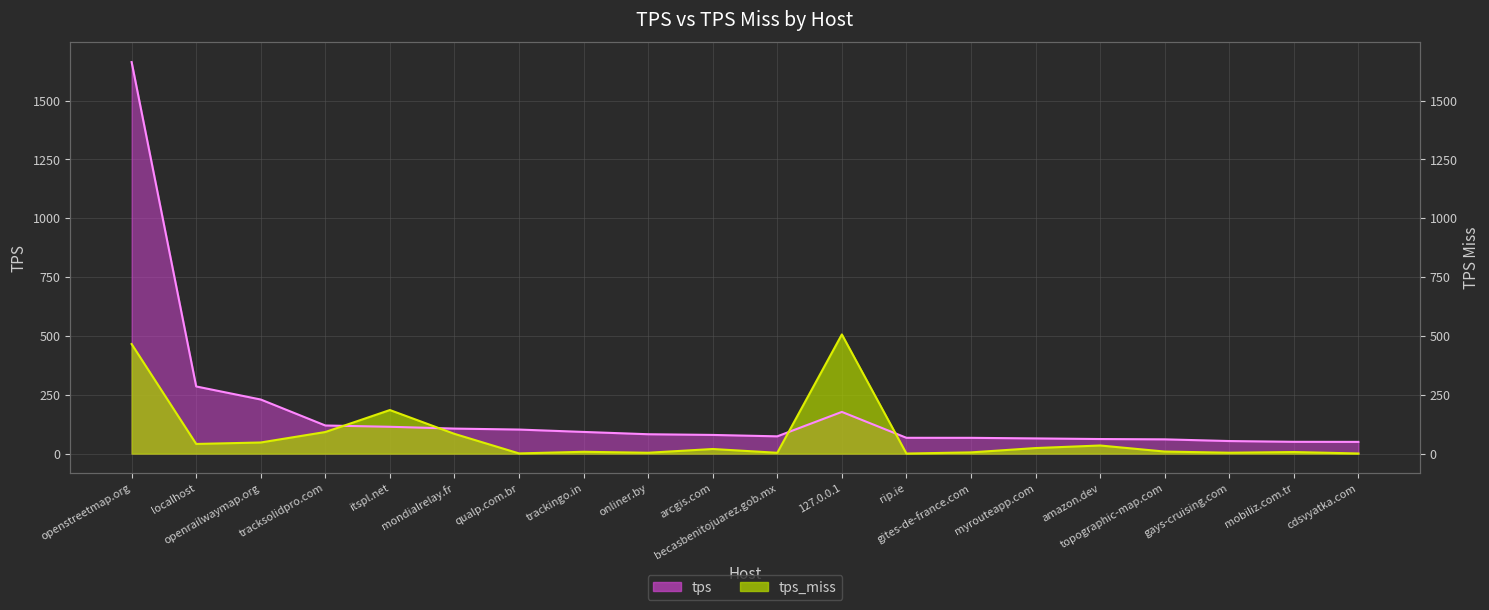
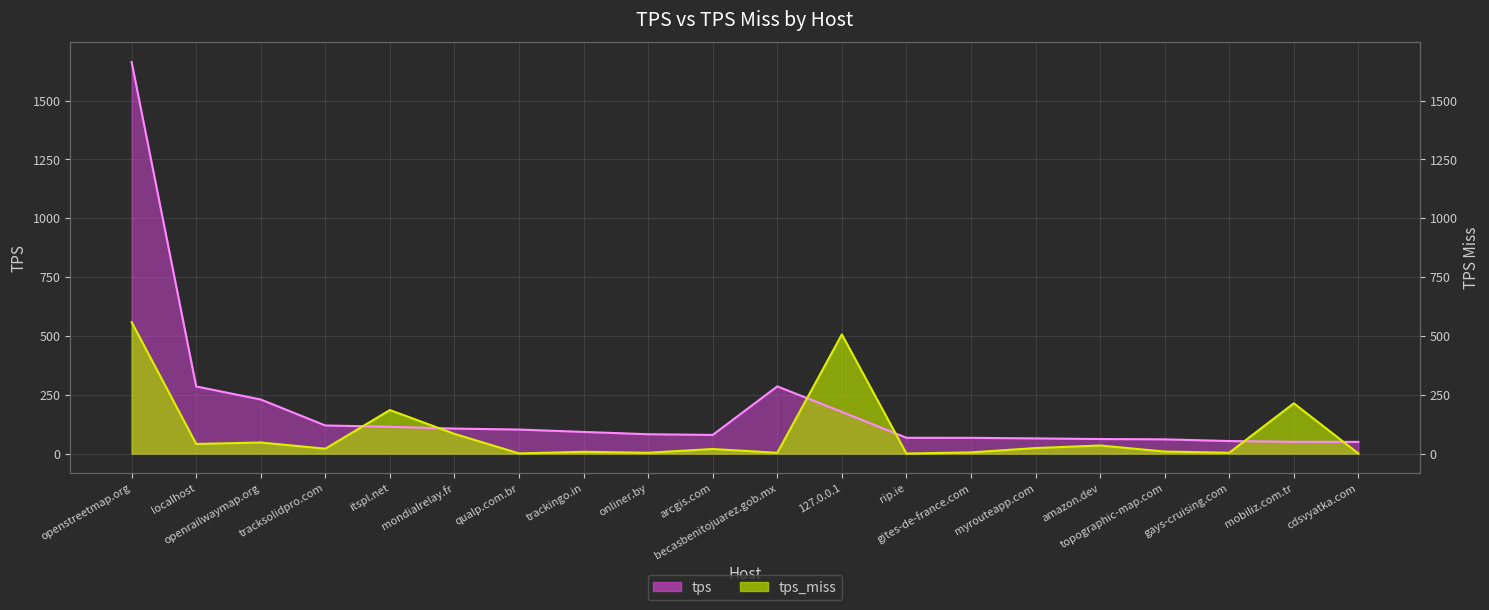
  {
    "tps": {
      "openstreetmap.org": 1660,
      "localhost": 290,
      "openrailwaymap.org": 230,
      "tracksolidpro.com": 120,
      "itspl.net": 110,
      "mondialrelay.fr": 110,
      "qualp.com.br": 100,
      "trackingo.in": 90,
      "onliner.by": 80,
      "arcgis.com": 80,
-     "becasbenitojuarez.gob.mx": 70,
+     "becasbenitojuarez.gob.mx": 290,
      "127.0.0.1": 180,
      "rip.ie": 70,
      "gites-de-france.com": 70,
      "myrouteapp.com": 60,
      "amazon.dev": 60,
      "topographic-map.com": 60,
      "gays-cruising.com": 50,
      "mobiliz.com.tr": 50,
      "cdsvyatka.com": 50
    },
    "tps_miss": {
-     "openstreetmap.org": 470,
+     "openstreetmap.org": 560,
      "localhost": 40,
      "openrailwaymap.org": 50,
-     "tracksolidpro.com": 90,
+     "tracksolidpro.com": 20,
      "itspl.net": 190,
      "mondialrelay.fr": 80,
      "qualp.com.br": 0,
      "trackingo.in": 10,
      "onliner.by": 0,
      "arcgis.com": 20,
      "becasbenitojuarez.gob.mx": 0,
      "127.0.0.1": 510,
      "rip.ie": 0,
      "gites-de-france.com": 10,
      "myrouteapp.com": 20,
      "amazon.dev": 30,
      "topographic-map.com": 10,
      "gays-cruising.com": 0,
-     "mobiliz.com.tr": 10,
+     "mobiliz.com.tr": 210,
      "cdsvyatka.com": 0
    }
  }
